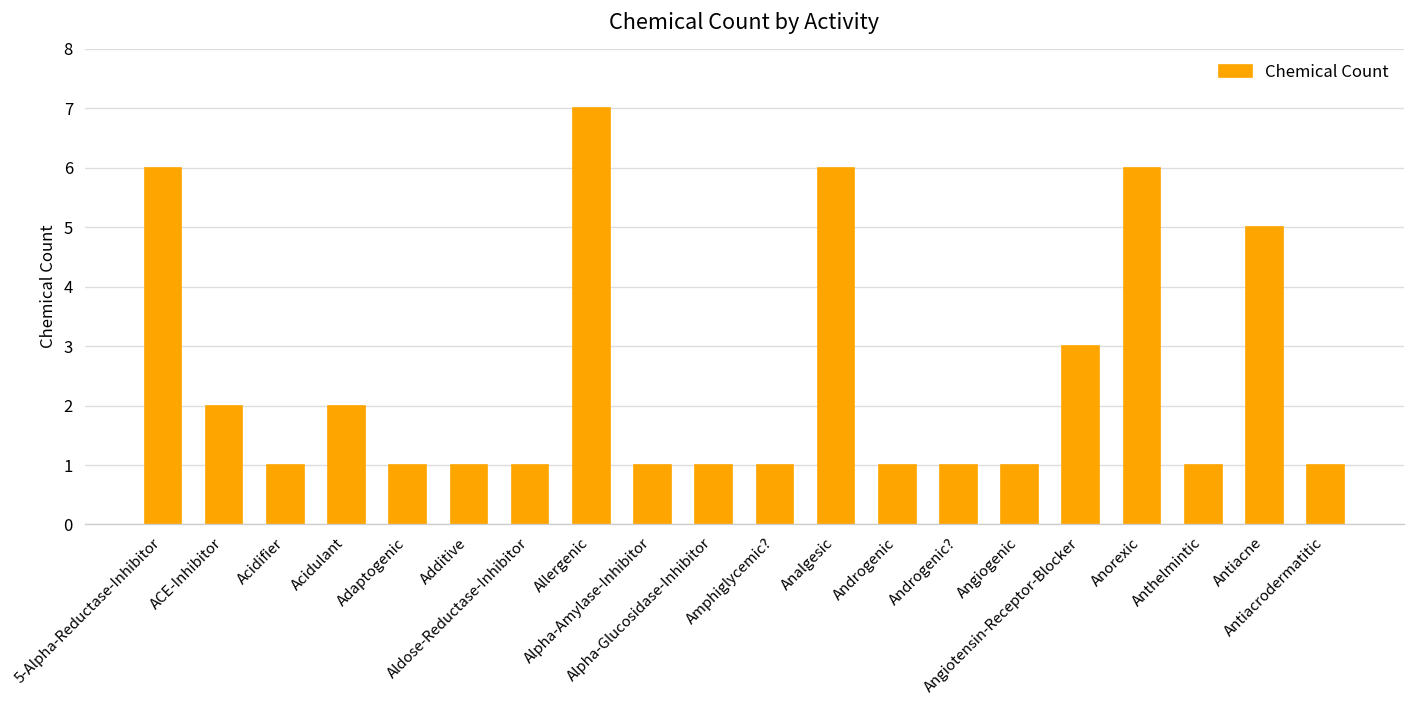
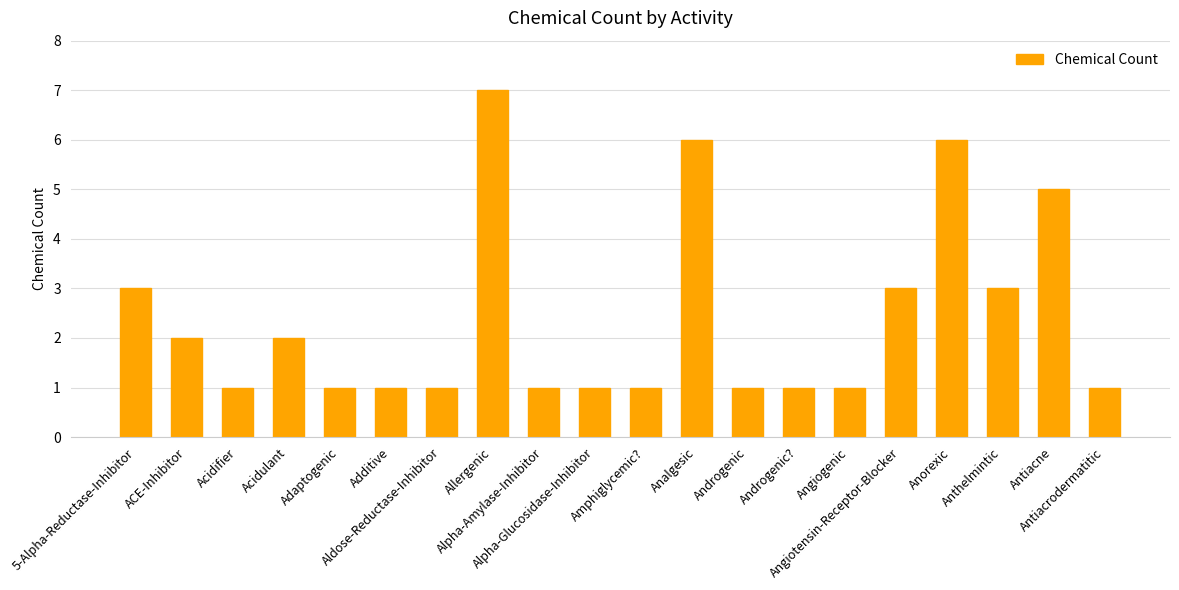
  {
-   "5-Alpha-Reductase-Inhibitor": 6,
+   "5-Alpha-Reductase-Inhibitor": 3,
    "ACE-Inhibitor": 2,
    "Acidifier": 1,
    "Acidulant": 2,
    "Adaptogenic": 1,
    "Additive": 1,
    "Aldose-Reductase-Inhibitor": 1,
    "Allergenic": 7,
    "Alpha-Amylase-Inhibitor": 1,
    "Alpha-Glucosidase-Inhibitor": 1,
    "Amphiglycemic?": 1,
    "Analgesic": 6,
    "Androgenic": 1,
    "Androgenic?": 1,
    "Angiogenic": 1,
    "Angiotensin-Receptor-Blocker": 3,
    "Anorexic": 6,
-   "Anthelmintic": 1,
+   "Anthelmintic": 3,
    "Antiacne": 5,
    "Antiacrodermatitic": 1
  }
